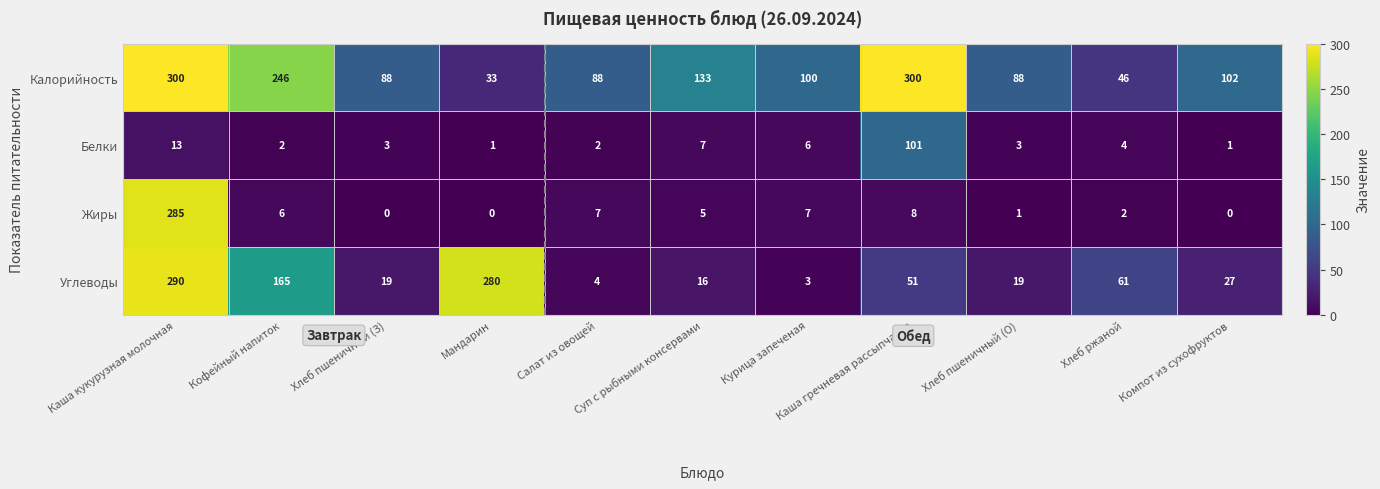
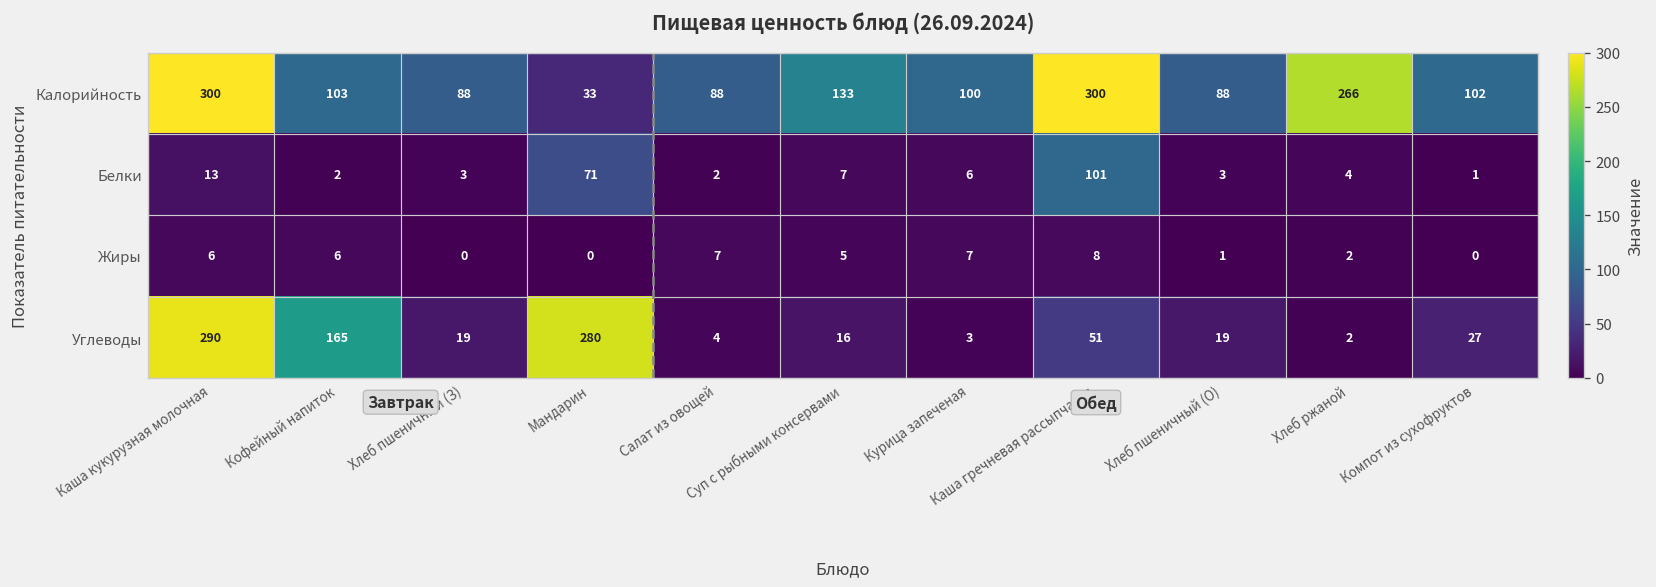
  {
    "Калорийность": {
      "Каша кукурузная молочная": 300,
-     "Кофейный напиток": 246,
+     "Кофейный напиток": 103,
      "Хлеб пшеничный (З)": 88,
      "Мандарин": 33,
      "Салат из овощей": 88,
      "Суп с рыбными консервами": 133,
      "Курица запеченая": 100,
      "Каша гречневая рассыпчатая": 300,
      "Хлеб пшеничный (О)": 88,
-     "Хлеб ржаной": 46,
+     "Хлеб ржаной": 266,
      "Компот из сухофруктов": 102
    },
    "Белки": {
      "Каша кукурузная молочная": 13,
      "Кофейный напиток": 2,
      "Хлеб пшеничный (З)": 3,
-     "Мандарин": 1,
+     "Мандарин": 71,
      "Салат из овощей": 2,
      "Суп с рыбными консервами": 7,
      "Курица запеченая": 6,
      "Каша гречневая рассыпчатая": 101,
      "Хлеб пшеничный (О)": 3,
      "Хлеб ржаной": 4,
      "Компот из сухофруктов": 1
    },
    "Жиры": {
-     "Каша кукурузная молочная": 285,
+     "Каша кукурузная молочная": 6,
      "Кофейный напиток": 6,
      "Хлеб пшеничный (З)": 0,
      "Мандарин": 0,
      "Салат из овощей": 7,
      "Суп с рыбными консервами": 5,
      "Курица запеченая": 7,
      "Каша гречневая рассыпчатая": 8,
      "Хлеб пшеничный (О)": 1,
      "Хлеб ржаной": 2,
      "Компот из сухофруктов": 0
    },
    "Углеводы": {
      "Каша кукурузная молочная": 290,
      "Кофейный напиток": 165,
      "Хлеб пшеничный (З)": 19,
      "Мандарин": 280,
      "Салат из овощей": 4,
      "Суп с рыбными консервами": 16,
      "Курица запеченая": 3,
      "Каша гречневая рассыпчатая": 51,
      "Хлеб пшеничный (О)": 19,
-     "Хлеб ржаной": 61,
+     "Хлеб ржаной": 2,
      "Компот из сухофруктов": 27
    }
  }
